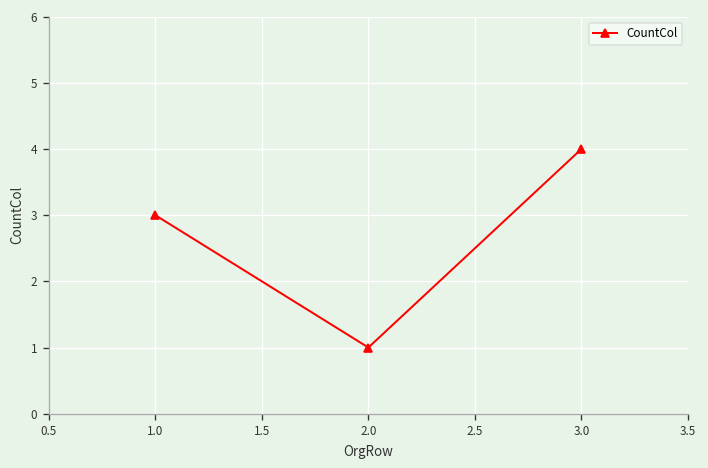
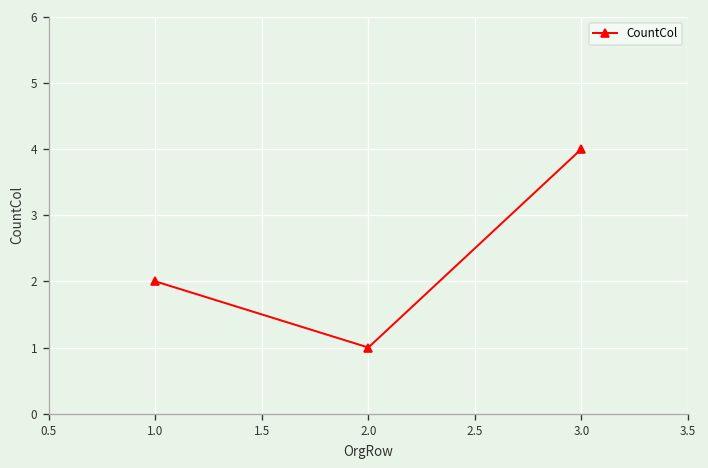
  {
-   "1.0": 3,
+   "1.0": 2,
    "2.0": 1,
    "3.0": 4
  }
